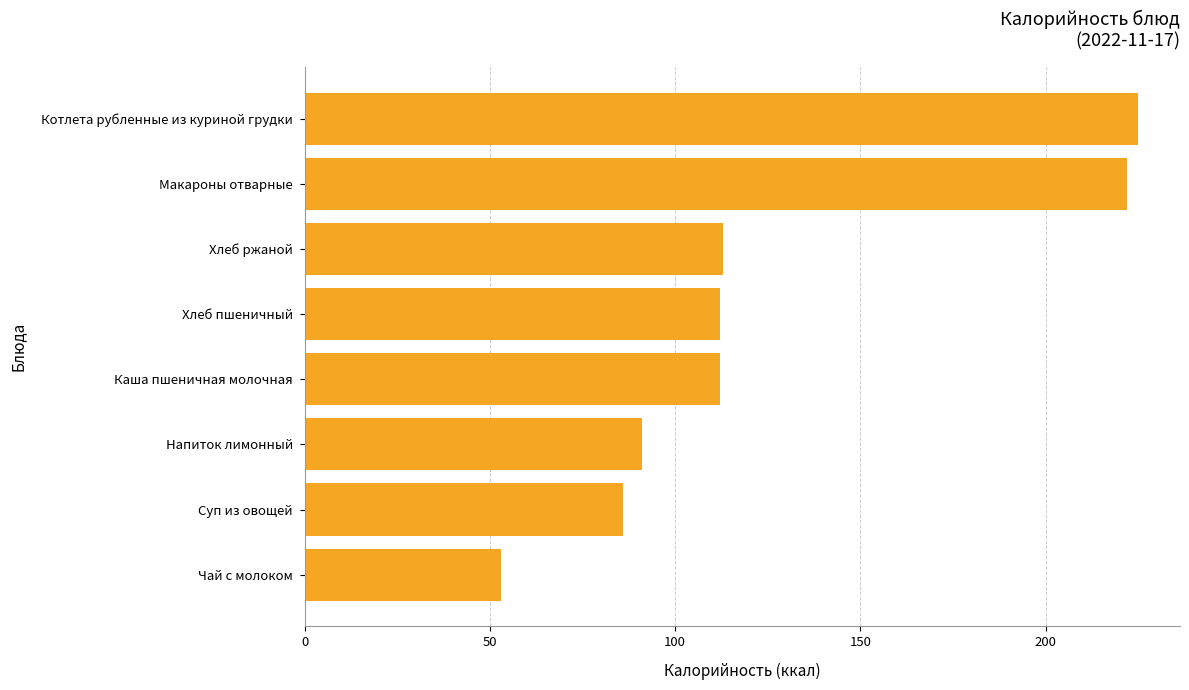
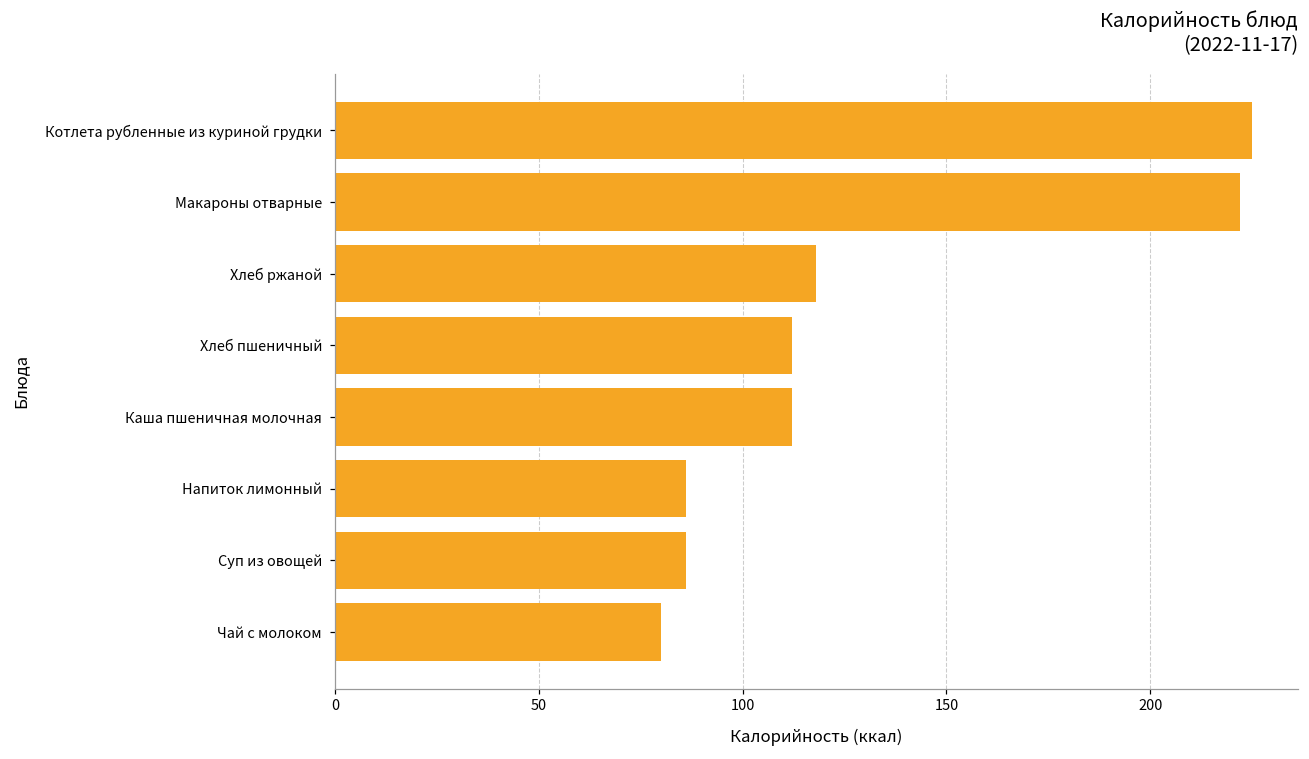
  {
    "Котлета рубленные из куриной грудки": 225,
    "Макароны отварные": 222,
-   "Хлеб ржаной": 113,
+   "Хлеб ржаной": 118,
    "Хлеб пшеничный": 112,
    "Каша пшеничная молочная": 112,
-   "Напиток лимонный": 91,
+   "Напиток лимонный": 86,
    "Суп из овощей": 86,
-   "Чай с молоком": 53
+   "Чай с молоком": 80
  }
